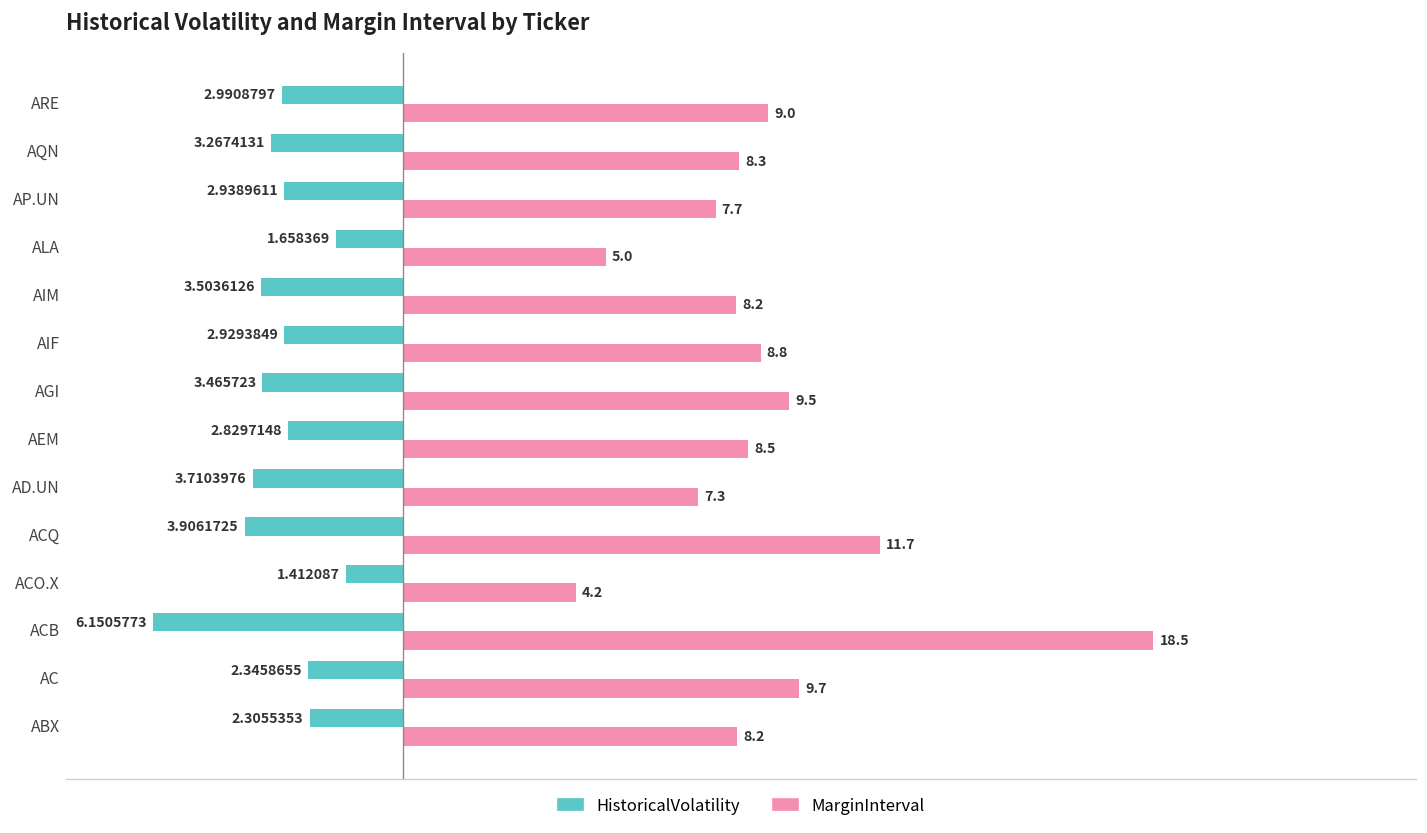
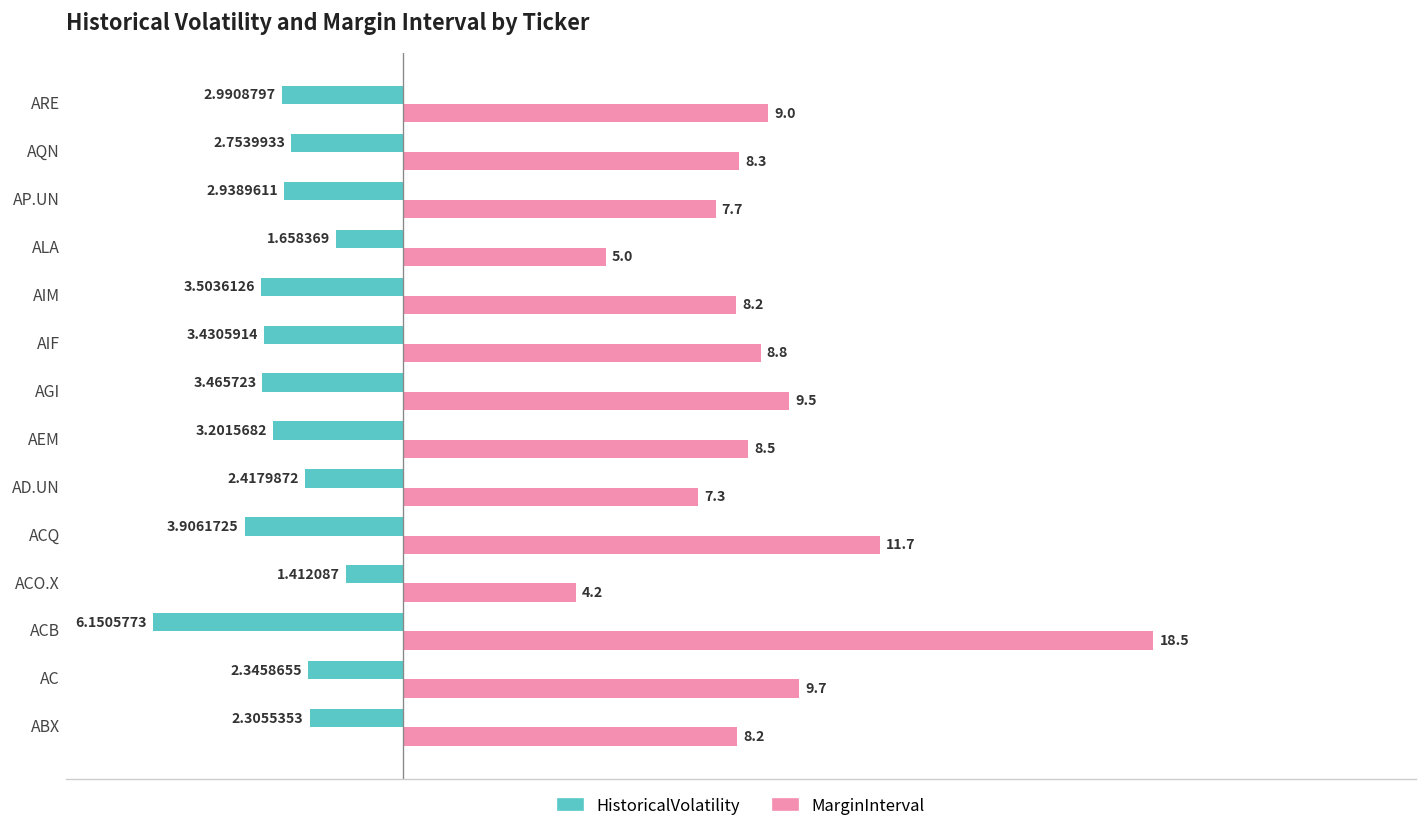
  {
    "HistoricalVolatility": {
-     "AQN": 3.2674131,
-     "AIF": 2.9293849,
-     "AEM": 2.8297148,
-     "AD.UN": 3.7103976
+     "AQN": 2.7539933,
+     "AIF": 3.4305914,
+     "AEM": 3.2015682,
+     "AD.UN": 2.4179872
    },
    "MarginInterval": {
      "ARE": 9.0,
      "AQN": 8.3,
      "AP.UN": 7.7,
      "ALA": 5.0,
      "AIM": 8.2,
      "AIF": 8.8,
      "AGI": 9.5,
      "AEM": 8.5,
      "AD.UN": 7.3,
      "ACQ": 11.7,
      "ACO.X": 4.2,
      "ACB": 18.5,
      "AC": 9.7,
      "ABX": 8.2
    }
  }
